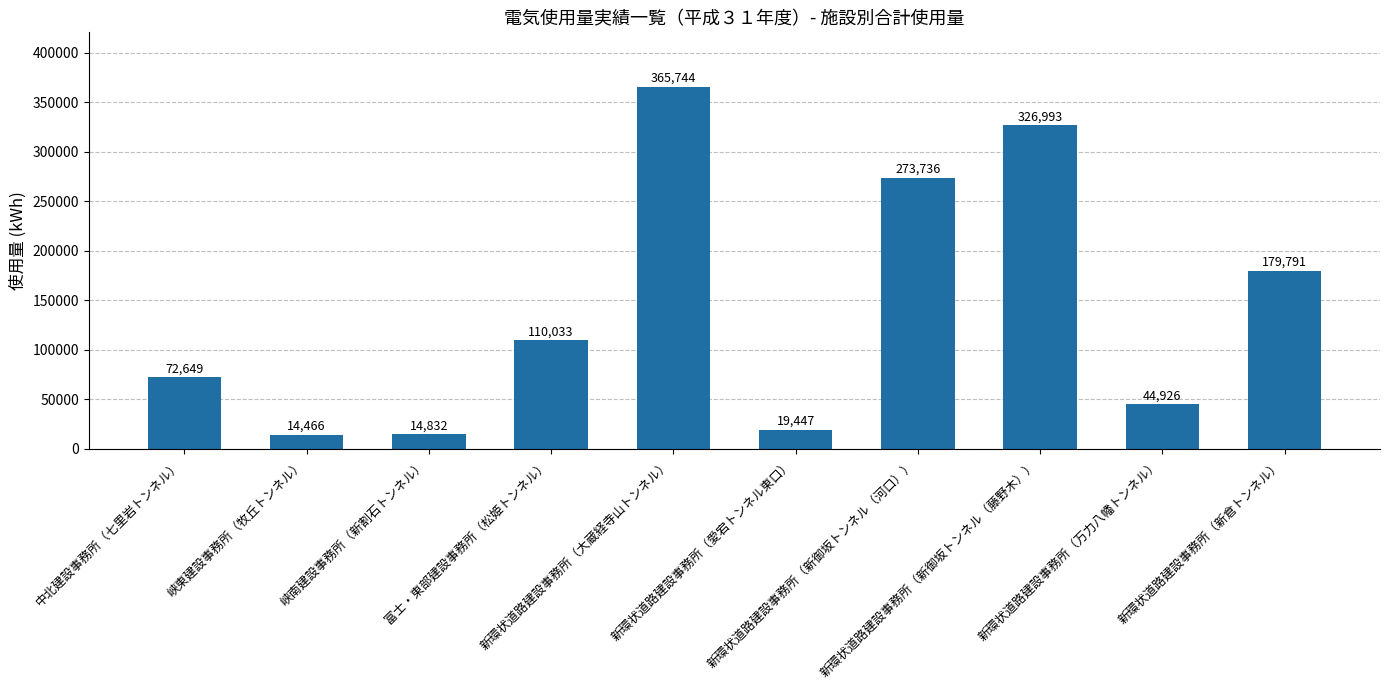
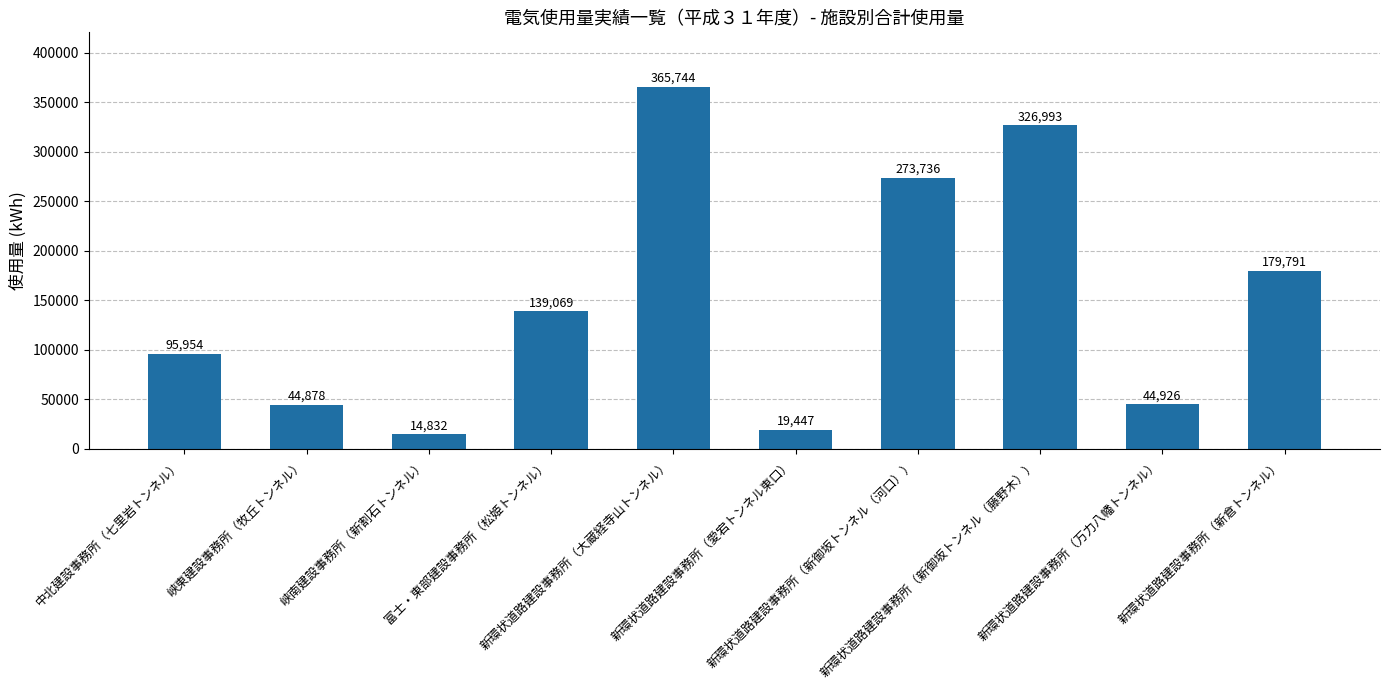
  {
-   "中北建設事務所（七里岩トンネル）": "72,649",
-   "峡東建設事務所（牧丘トンネル）": "14,466",
+   "中北建設事務所（七里岩トンネル）": "95,954",
+   "峡東建設事務所（牧丘トンネル）": "44,878",
    "峡南建設事務所（新割石トンネル）": "14,832",
-   "富士・東部建設事務所（松姫トンネル）": "110,033",
+   "富士・東部建設事務所（松姫トンネル）": "139,069",
    "新環状道路建設事務所（大蔵経寺山トンネル）": "365,744",
    "新環状道路建設事務所（愛宕トンネル東口）": "19,447",
    "新環状道路建設事務所（新御坂トンネル（河口））": "273,736",
    "新環状道路建設事務所（新御坂トンネル（藤野木））": "326,993",
    "新環状道路建設事務所（万力八幡トンネル）": "44,926",
    "新環状道路建設事務所（新倉トンネル）": "179,791"
  }
